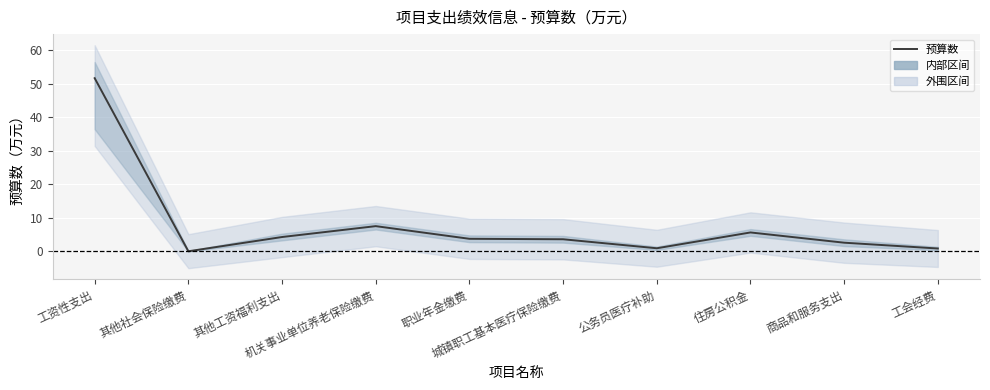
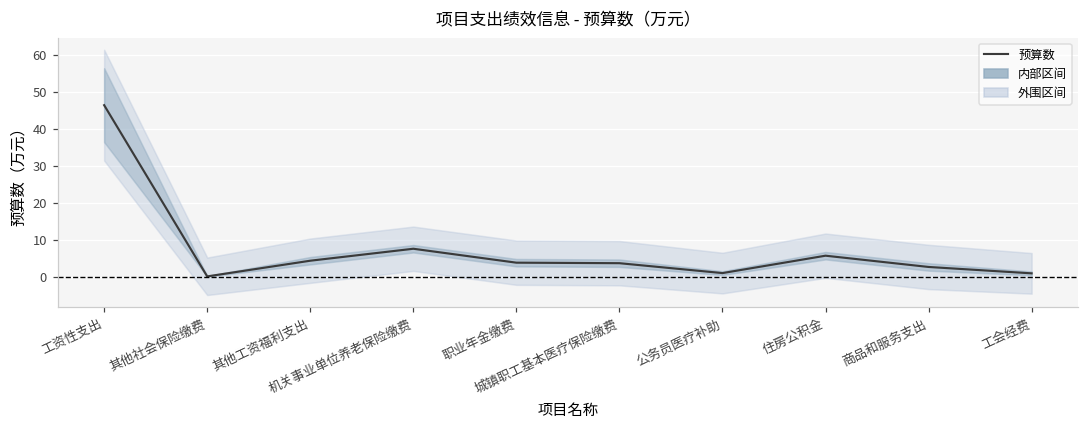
  {
    "预算数": {
-     "工资性支出": 52,
+     "工资性支出": 46,
      "其他工资福利支出": 4,
      "机关事业单位养老保险缴费": 8,
      "职业年金缴费": 4,
      "城镇职工基本医疗保险缴费": 4,
      "住房公积金": 6,
      "商品和服务支出": 3
    }
  }
